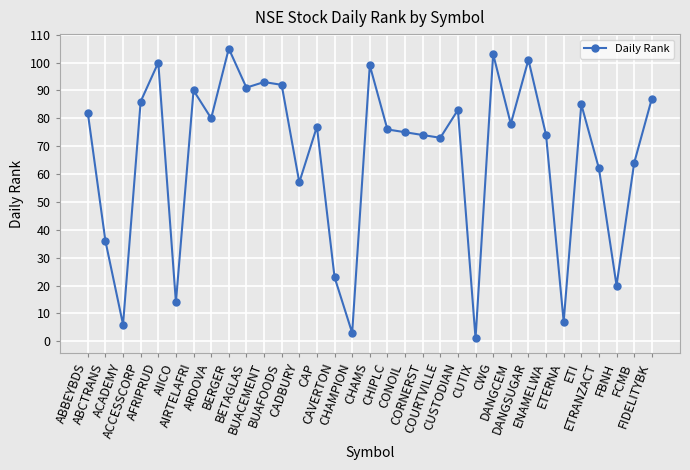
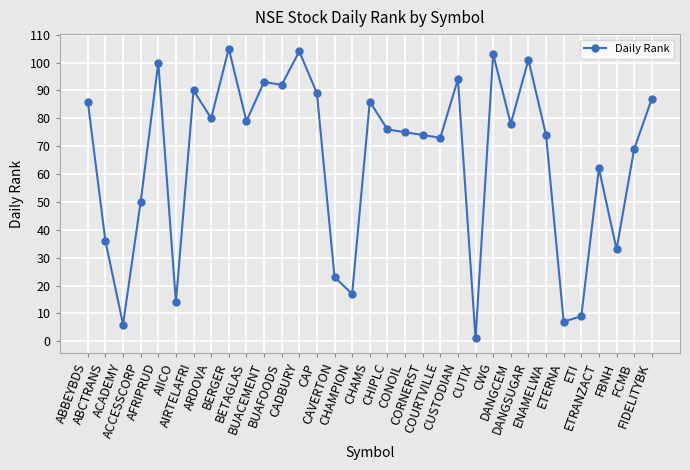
  {
-   "ABBEYBDS": 82,
+   "ABBEYBDS": 86,
    "ABCTRANS": 36,
    "ACADEMY": 6,
-   "ACCESSCORP": 86,
+   "ACCESSCORP": 50,
    "AFRIPRUD": 100,
    "AIICO": 14,
    "AIRTELAFRI": 90,
    "ARDOVA": 80,
    "BERGER": 105,
-   "BETAGLAS": 91,
+   "BETAGLAS": 79,
    "BUACEMENT": 93,
    "BUAFOODS": 92,
-   "CADBURY": 57,
-   "CAP": 77,
+   "CADBURY": 104,
+   "CAP": 89,
    "CAVERTON": 23,
-   "CHAMPION": 3,
-   "CHAMS": 99,
+   "CHAMPION": 17,
+   "CHAMS": 86,
    "CHIPLC": 76,
    "CONOIL": 75,
    "CORNERST": 74,
    "COURTVILLE": 73,
-   "CUSTODIAN": 83,
+   "CUSTODIAN": 94,
    "CUTIX": 1,
    "CWG": 103,
    "DANGCEM": 78,
    "DANGSUGAR": 101,
    "ENAMELWA": 74,
    "ETERNA": 7,
-   "ETI": 85,
+   "ETI": 9,
    "ETRANZACT": 62,
-   "FBNH": 20,
-   "FCMB": 64,
+   "FBNH": 33,
+   "FCMB": 69,
    "FIDELITYBK": 87
  }
